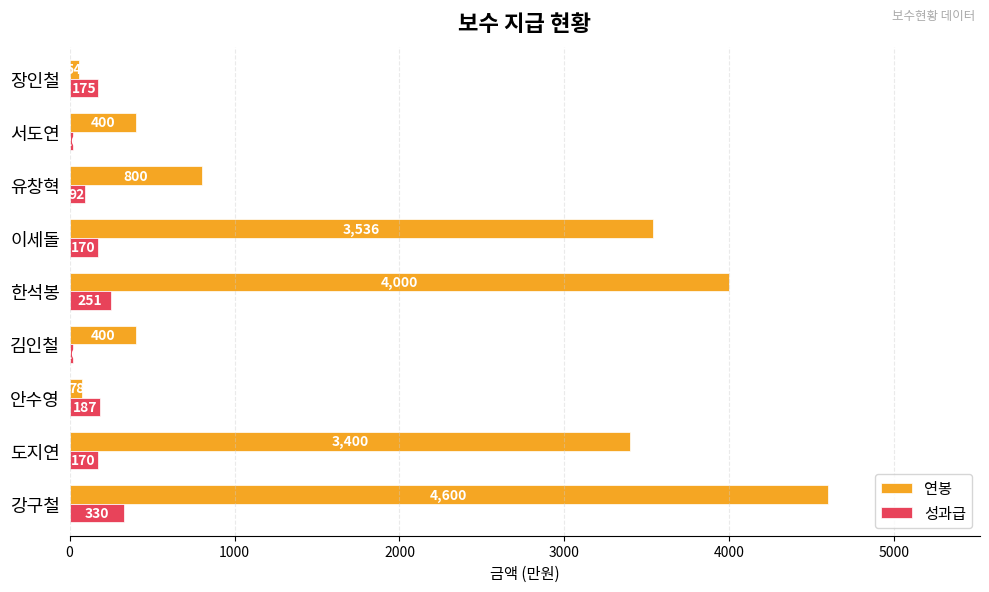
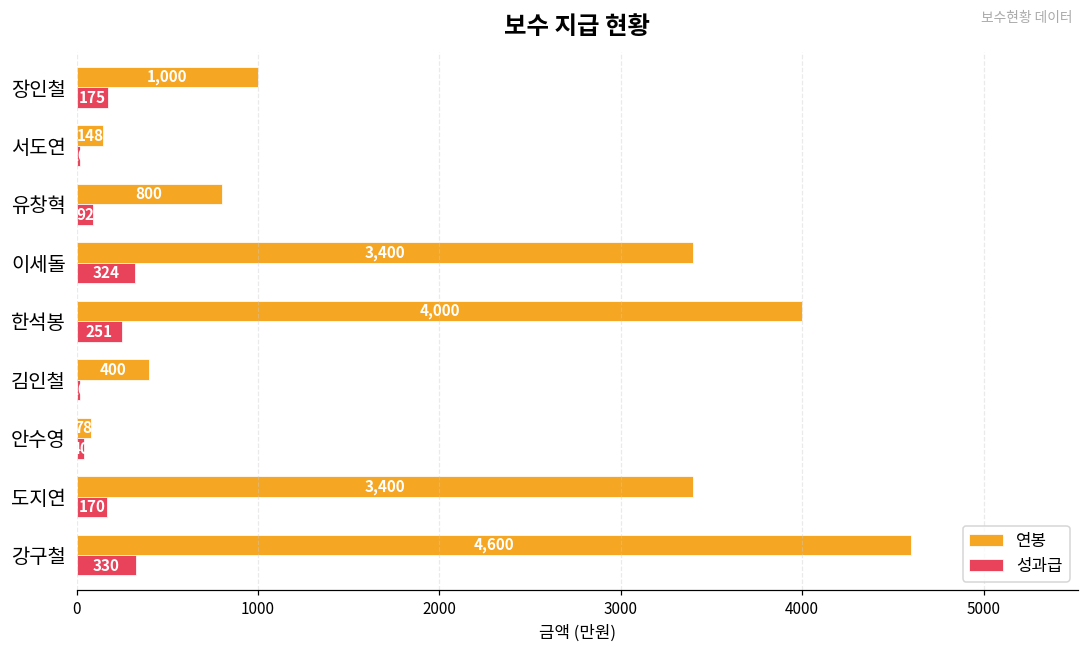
  {
    "연봉": {
-     "장인철": "50",
-     "서도연": "400",
+     "장인철": "1000",
+     "서도연": "148",
      "유창혁": "800",
-     "이세돌": "3,536",
+     "이세돌": "3,400",
      "한석봉": "4,000",
      "김인철": "400",
      "안수영": "78",
      "도지연": "3,400",
      "강구철": "4,600"
    },
    "성과급": {
      "장인철": "175",
      "유창혁": "92",
-     "이세돌": "170",
+     "이세돌": "324",
      "한석봉": "251",
-     "안수영": "190",
+     "안수영": "40",
      "도지연": "170",
      "강구철": "330"
    }
  }
